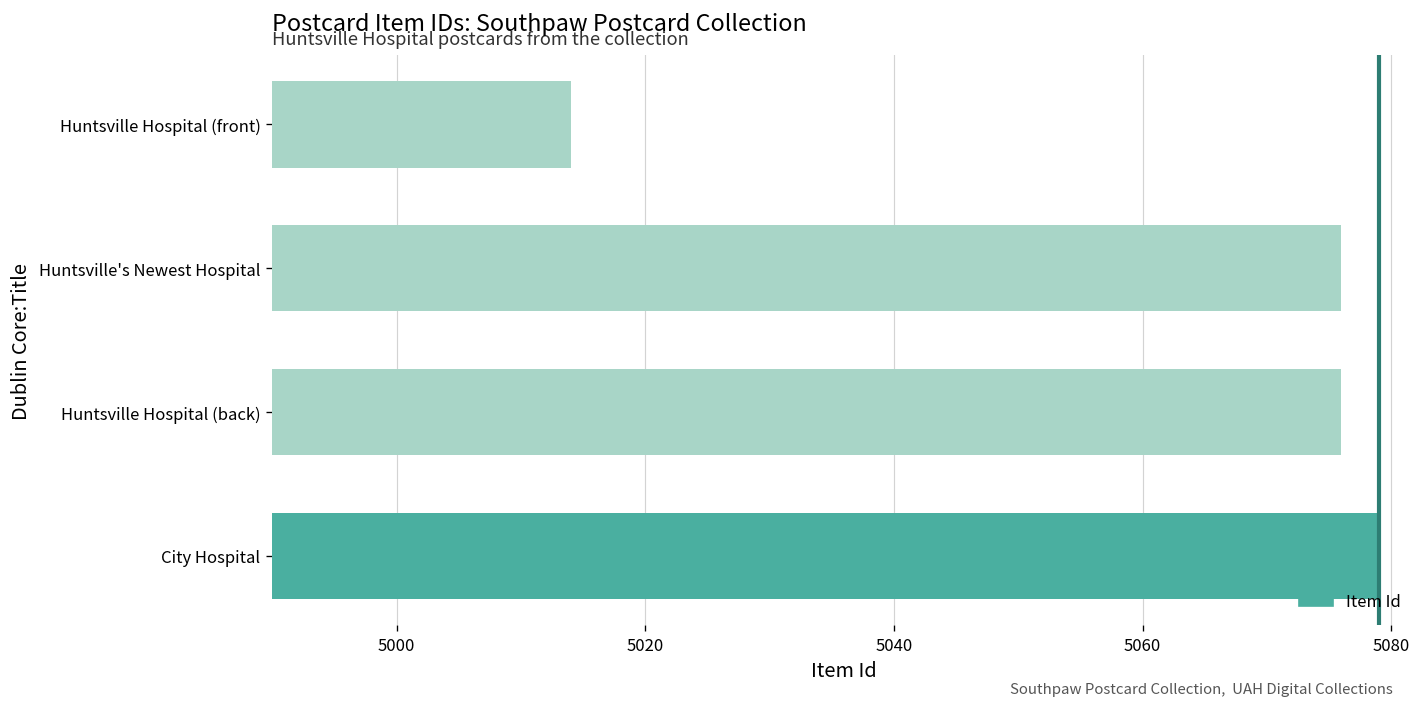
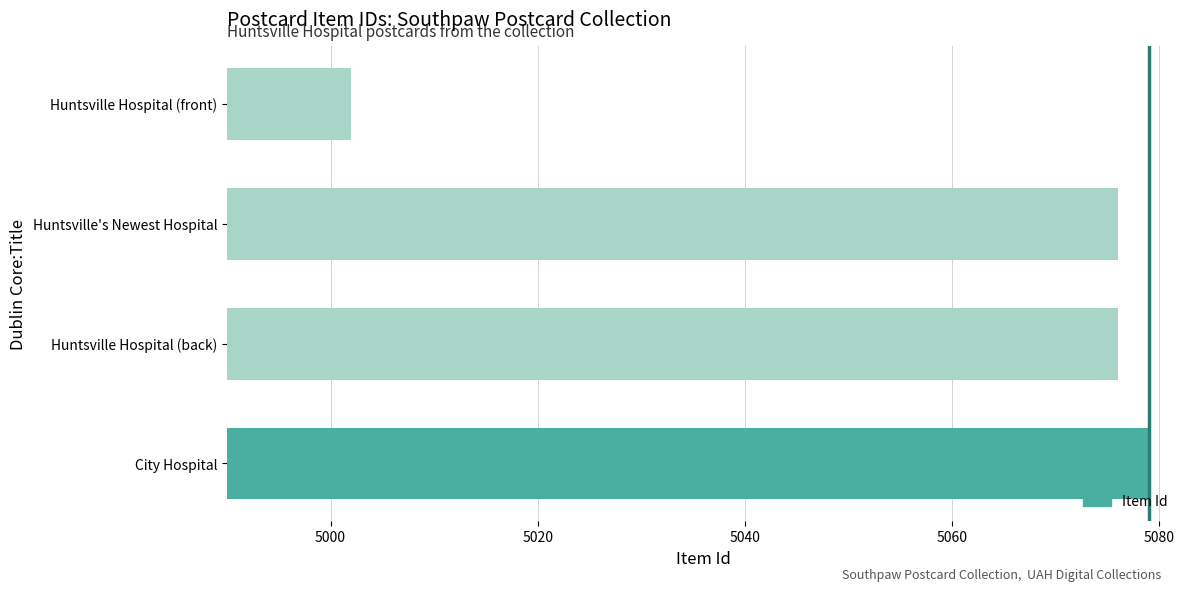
  {
-   "Huntsville Hospital (front)": 5014,
+   "Huntsville Hospital (front)": 5002,
    "Huntsville's Newest Hospital": 5076,
    "Huntsville Hospital (back)": 5076,
    "City Hospital": 5079
  }
